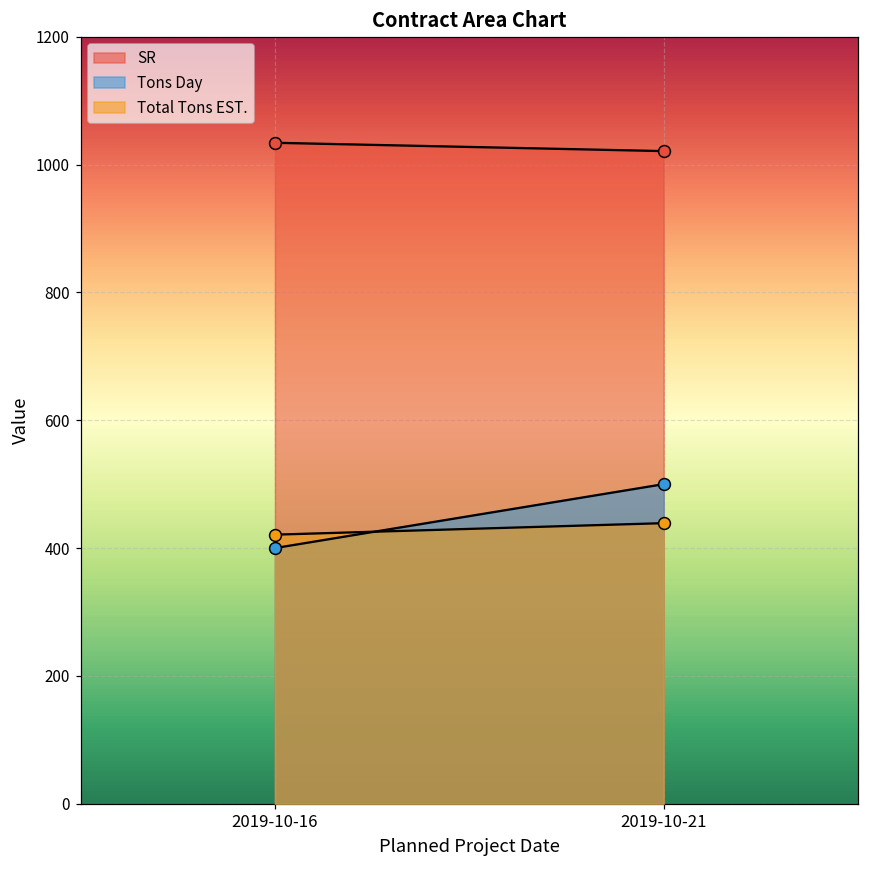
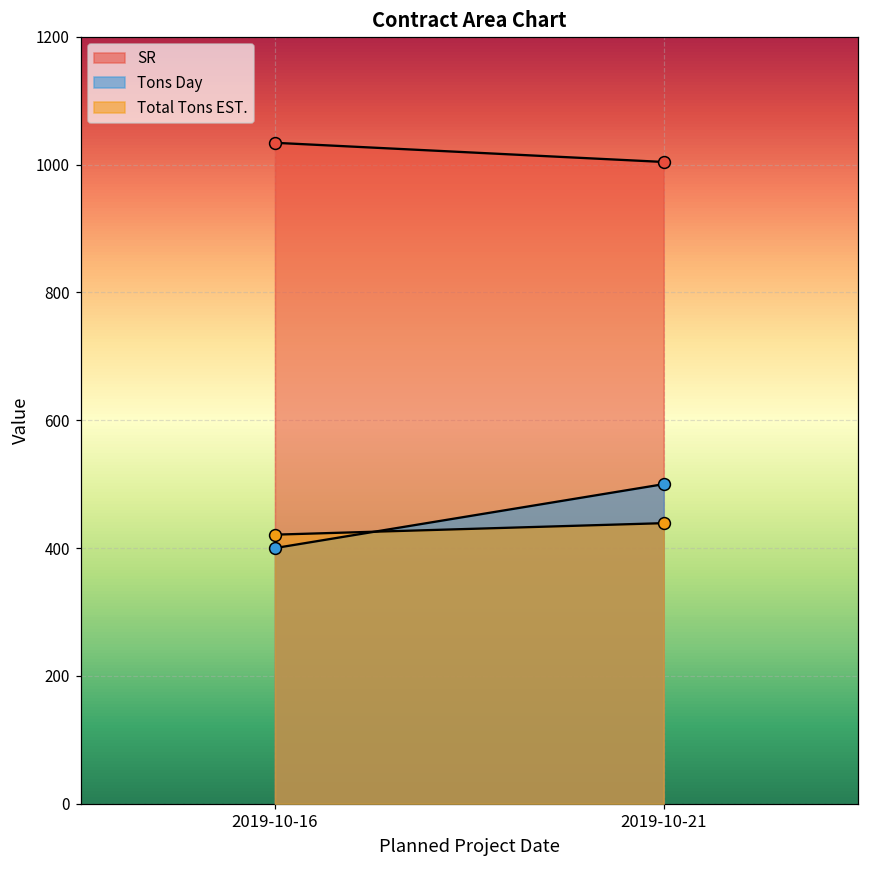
  {
    "SR": {
      "2019-10-16": 1030,
-     "2019-10-21": 1020
+     "2019-10-21": 1000
    },
    "Tons Day": {
      "2019-10-16": 400,
      "2019-10-21": 500
    },
    "Total Tons EST.": {
      "2019-10-16": 420,
      "2019-10-21": 440
    }
  }
